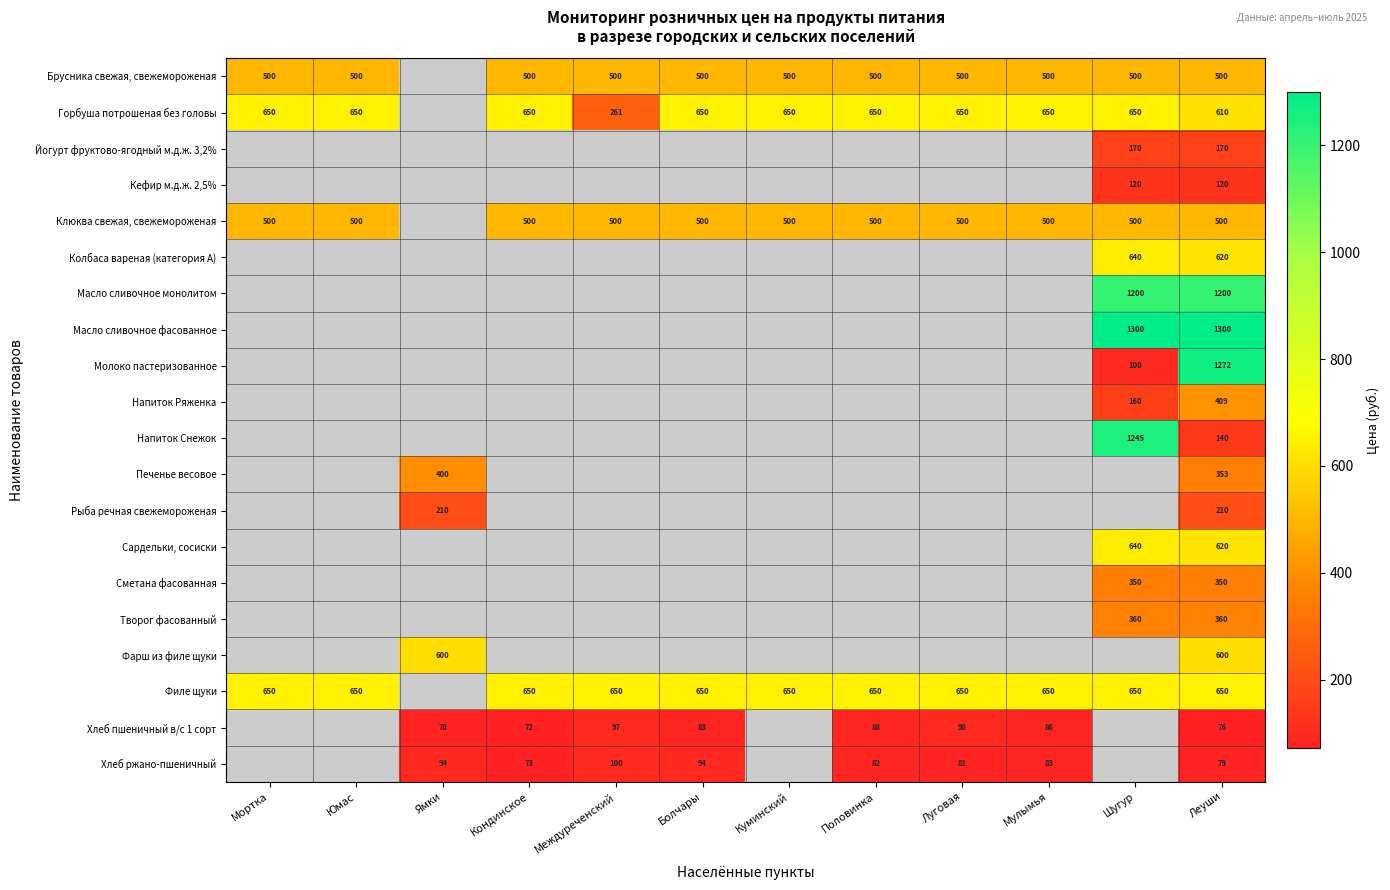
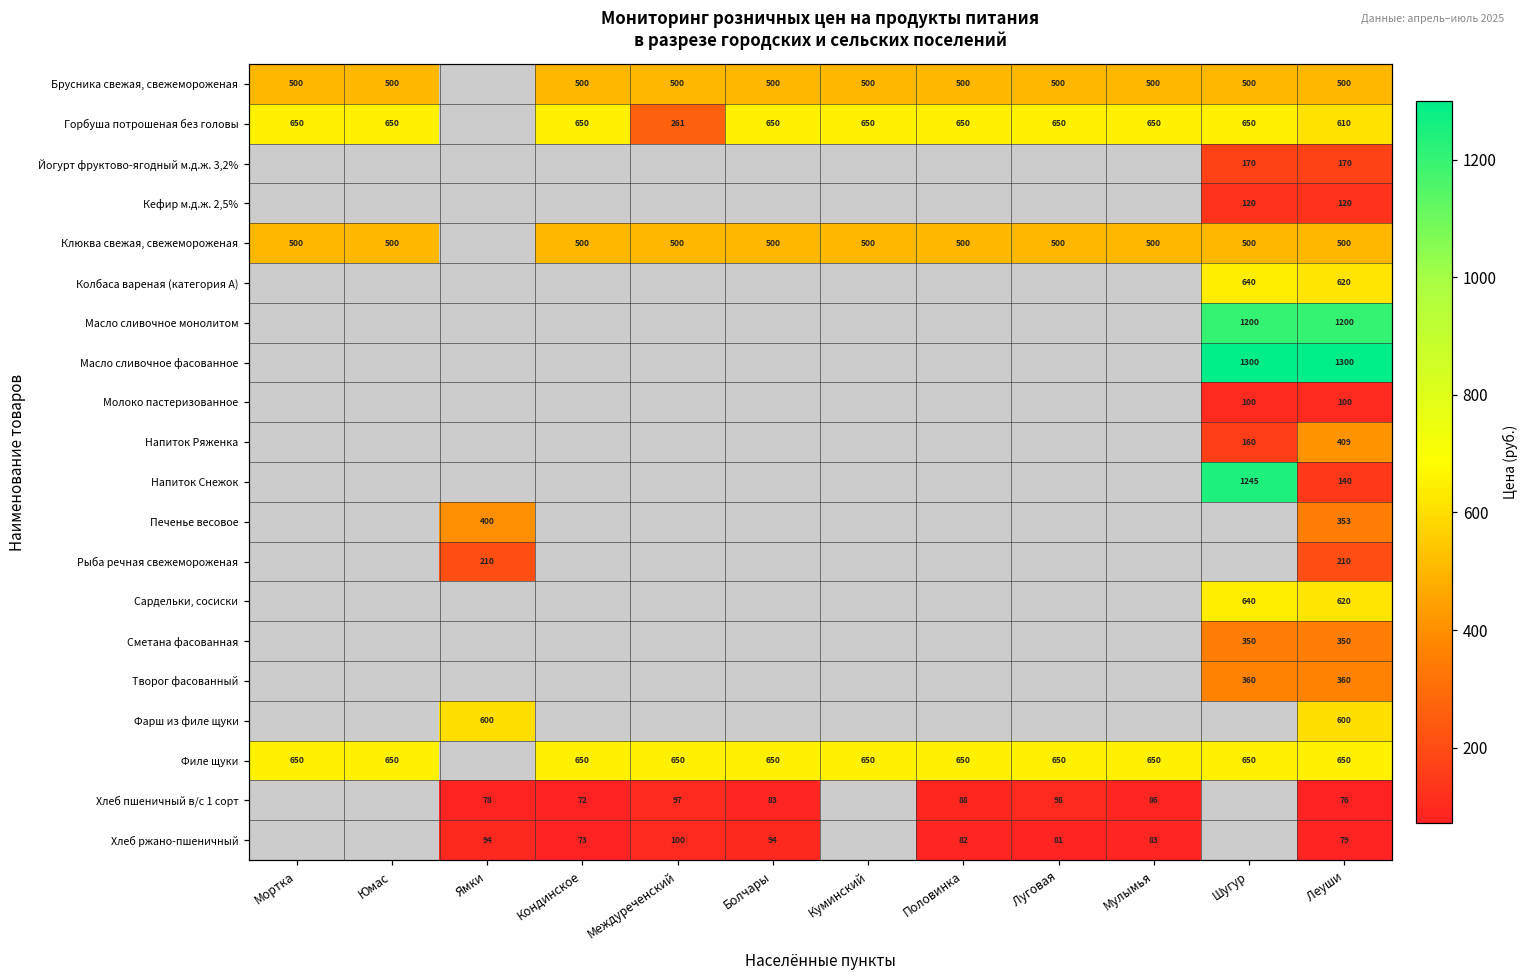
  {
    "Брусника свежая, свежемороженая": {
      "Мортка": 500,
      "Юмас": 500,
      "Кондинское": 500,
      "Междуреченский": 500,
      "Болчары": 500,
      "Куминский": 500,
      "Половинка": 500,
      "Луговая": 500,
      "Мулымья": 500,
      "Шугур": 500,
      "Леуши": 500
    },
    "Горбуша потрошеная без головы": {
      "Мортка": 650,
      "Юмас": 650,
      "Кондинское": 650,
      "Междуреченский": 261,
      "Болчары": 650,
      "Куминский": 650,
      "Половинка": 650,
      "Луговая": 650,
      "Мулымья": 650,
      "Шугур": 650,
      "Леуши": 610
    },
    "Йогурт фруктово-ягодный м.д.ж. 3,2%": {
      "Шугур": 170,
      "Леуши": 170
    },
    "Кефир м.д.ж. 2,5%": {
      "Шугур": 120,
      "Леуши": 120
    },
    "Клюква свежая, свежемороженая": {
      "Мортка": 500,
      "Юмас": 500,
      "Кондинское": 500,
      "Междуреченский": 500,
      "Болчары": 500,
      "Куминский": 500,
      "Половинка": 500,
      "Луговая": 500,
      "Мулымья": 500,
      "Шугур": 500,
      "Леуши": 500
    },
    "Колбаса вареная (категория А)": {
      "Шугур": 640,
      "Леуши": 620
    },
    "Масло сливочное монолитом": {
      "Шугур": 1200,
      "Леуши": 1200
    },
    "Масло сливочное фасованное": {
      "Шугур": 1300,
      "Леуши": 1300
    },
    "Молоко пастеризованное": {
      "Шугур": 100,
-     "Леуши": 1272
+     "Леуши": 100
    },
    "Напиток Ряженка": {
      "Шугур": 160,
      "Леуши": 409
    },
    "Напиток Снежок": {
      "Шугур": 1245,
      "Леуши": 140
    },
    "Печенье весовое": {
      "Ямки": 400,
      "Леуши": 353
    },
    "Рыба речная свежемороженая": {
      "Ямки": 210,
      "Леуши": 210
    },
    "Сардельки, сосиски": {
      "Шугур": 640,
      "Леуши": 620
    },
    "Сметана фасованная": {
      "Шугур": 350,
      "Леуши": 350
    },
    "Творог фасованный": {
      "Шугур": 360,
      "Леуши": 360
    },
    "Фарш из филе щуки": {
      "Ямки": 600,
      "Леуши": 600
    },
    "Филе щуки": {
      "Мортка": 650,
      "Юмас": 650,
      "Кондинское": 650,
      "Междуреченский": 650,
      "Болчары": 650,
      "Куминский": 650,
      "Половинка": 650,
      "Луговая": 650,
      "Мулымья": 650,
      "Шугур": 650,
      "Леуши": 650
    },
    "Хлеб пшеничный в/с 1 сорт": {
      "Ямки": 78,
      "Кондинское": 72,
      "Междуреченский": 97,
      "Болчары": 83,
      "Половинка": 88,
      "Луговая": 98,
      "Мулымья": 86,
      "Леуши": 76
    },
    "Хлеб ржано-пшеничный": {
      "Ямки": 94,
      "Кондинское": 73,
      "Междуреченский": 100,
      "Болчары": 94,
      "Половинка": 82,
      "Луговая": 81,
      "Мулымья": 83,
      "Леуши": 79
    }
  }
